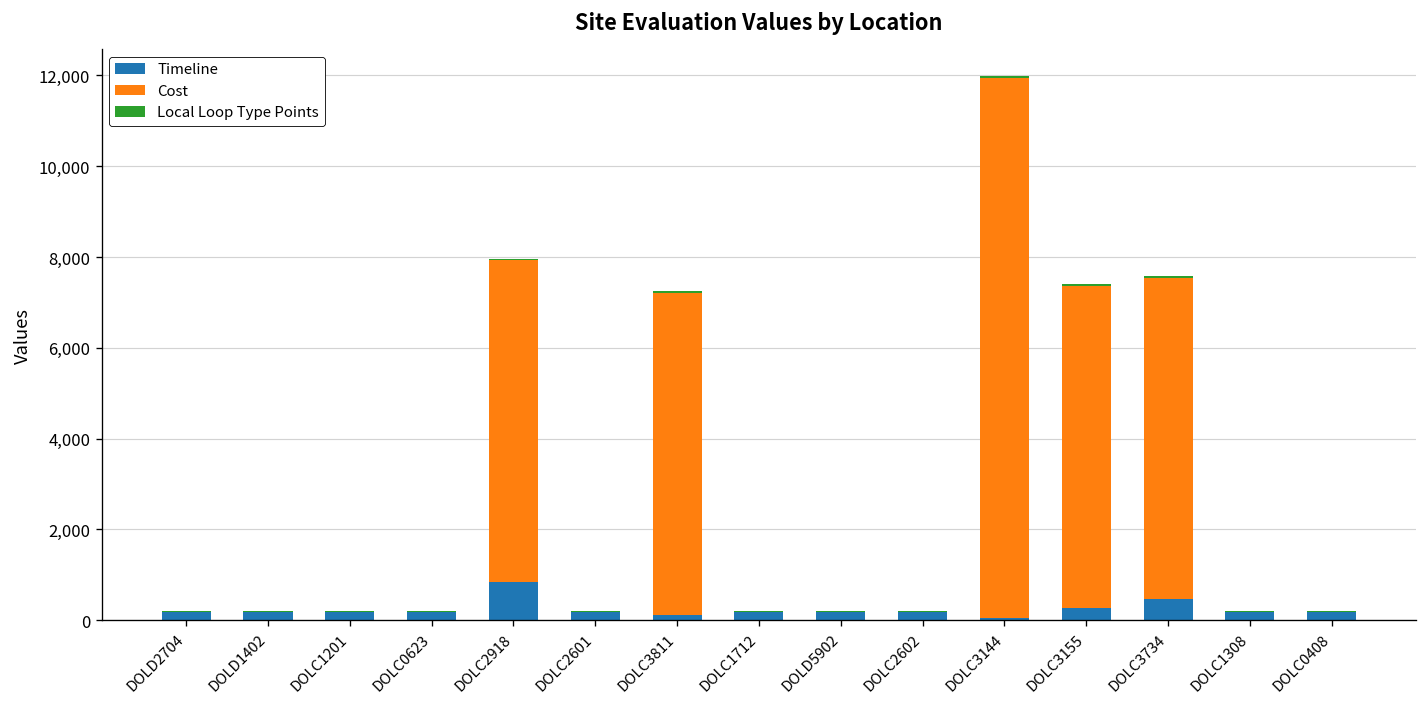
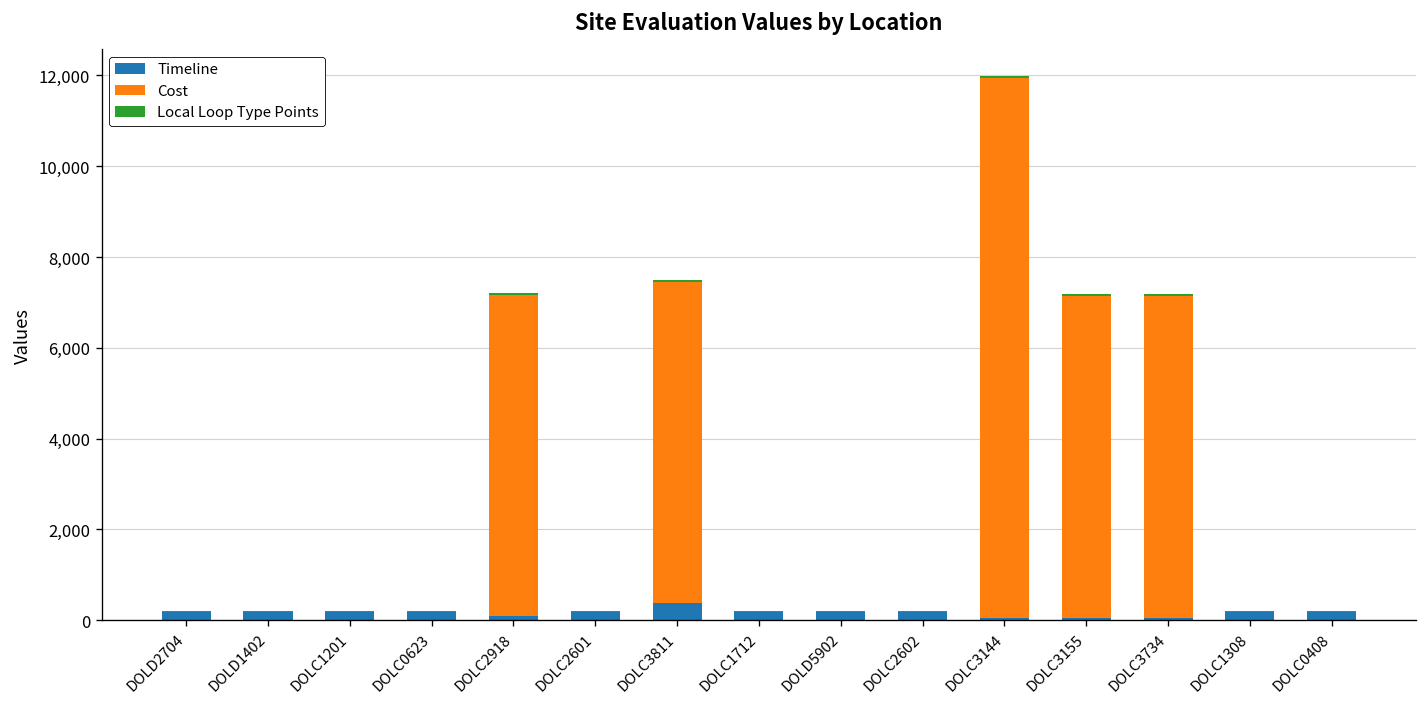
  {
    "Timeline": {
      "DOLD2704": "200",
      "DOLD1402": "200",
      "DOLC1201": "200",
      "DOLC0623": "200",
-     "DOLC2918": "800",
+     "DOLC2918": "100",
      "DOLC2601": "200",
-     "DOLC3811": "100",
+     "DOLC3811": "400",
      "DOLC1712": "200",
      "DOLD5902": "200",
      "DOLC2602": "200",
-     "DOLC3155": "300",
-     "DOLC3734": "500",
+     "DOLC3155": "100",
+     "DOLC3734": "100",
      "DOLC1308": "200",
      "DOLC0408": "200"
    },
    "Cost": {
      "DOLD2704": "0",
      "DOLD1402": "0",
      "DOLC1201": "0",
      "DOLC0623": "0",
      "DOLC2918": "7,100",
      "DOLC2601": "0",
      "DOLC3811": "7,100",
      "DOLC1712": "0",
      "DOLD5902": "0",
      "DOLC2602": "0",
      "DOLC3144": "11,900",
      "DOLC3155": "7,100",
      "DOLC3734": "7,100",
      "DOLC1308": "0",
      "DOLC0408": "0"
    }
  }
